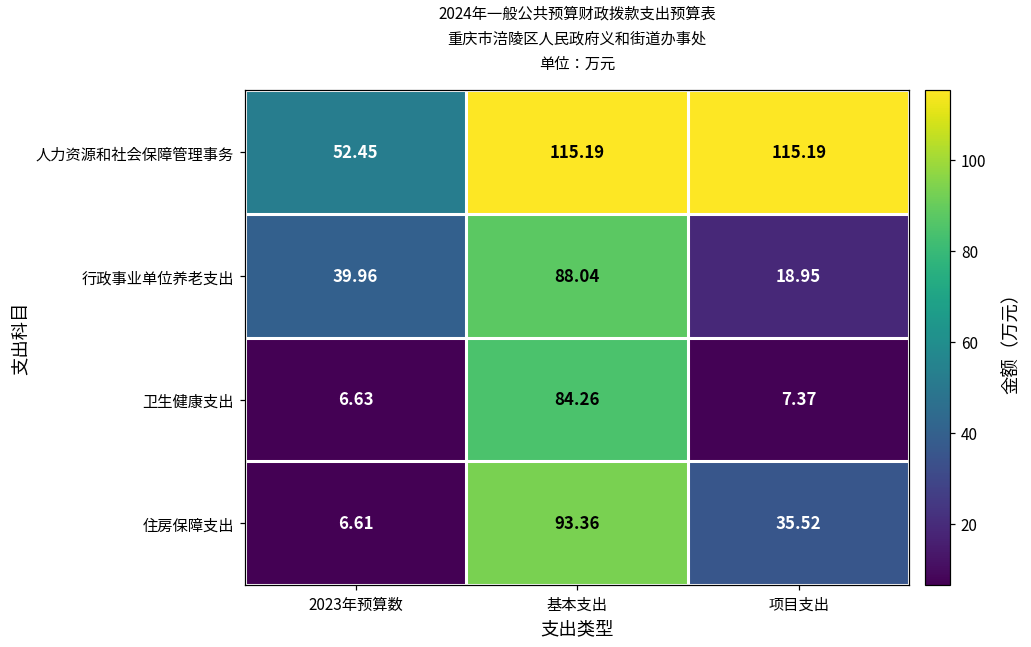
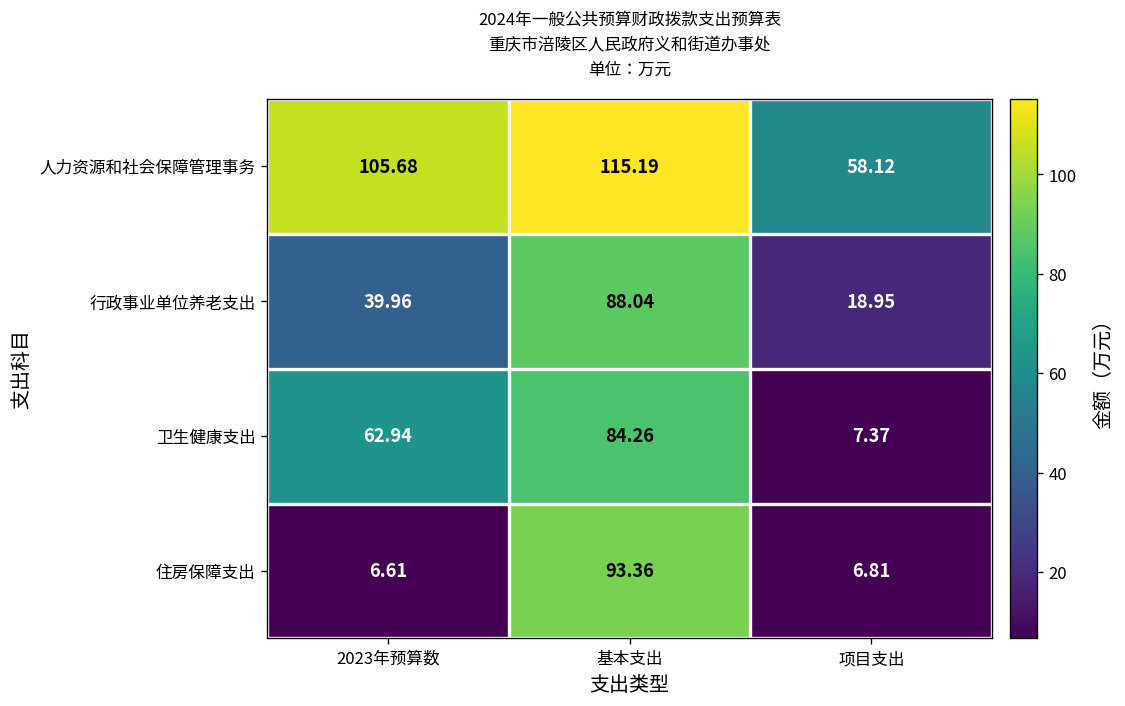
  {
    "人力资源和社会保障管理事务": {
-     "2023年预算数": 52.45,
+     "2023年预算数": 105.68,
      "基本支出": 115.19,
-     "项目支出": 115.19
+     "项目支出": 58.12
    },
    "行政事业单位养老支出": {
      "2023年预算数": 39.96,
      "基本支出": 88.04,
      "项目支出": 18.95
    },
    "卫生健康支出": {
-     "2023年预算数": 6.63,
+     "2023年预算数": 62.94,
      "基本支出": 84.26,
      "项目支出": 7.37
    },
    "住房保障支出": {
      "2023年预算数": 6.61,
      "基本支出": 93.36,
-     "项目支出": 35.52
+     "项目支出": 6.81
    }
  }
